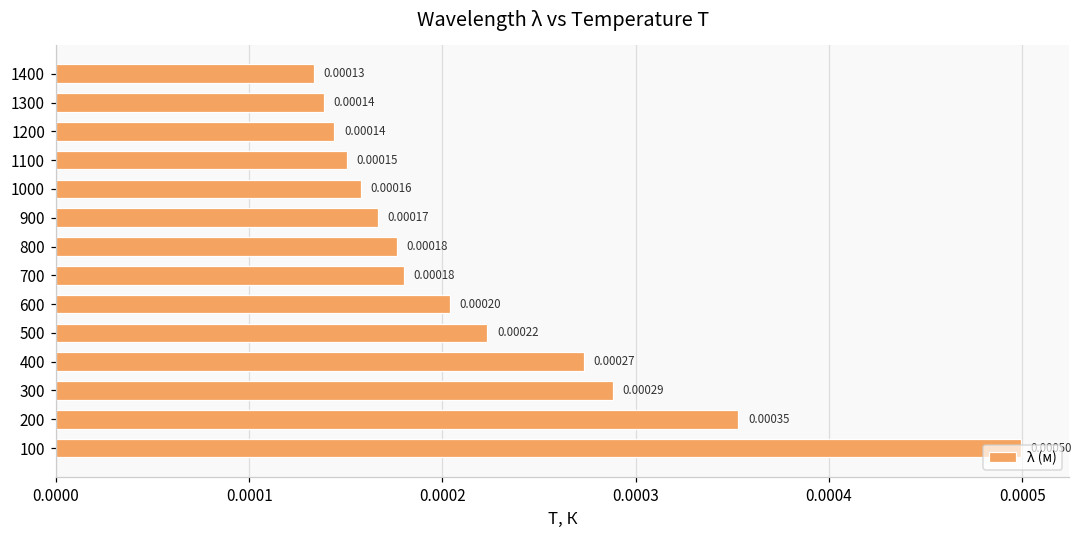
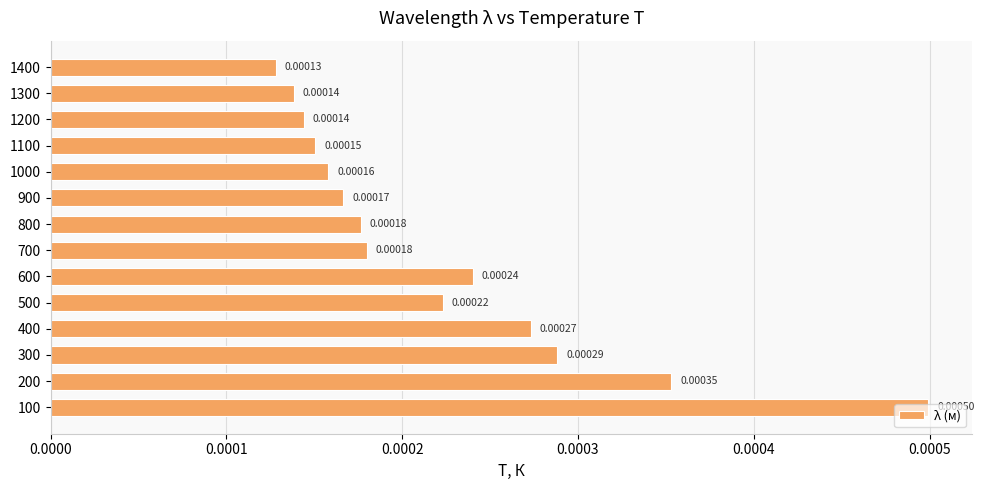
  {
-   "1400": 0.000133,
+   "1400": 0.000128,
    "1300": 0.00014,
    "1200": 0.00014,
    "1100": 0.00015,
    "1000": 0.00016,
    "900": 0.00017,
    "800": 0.00018,
    "700": 0.00018,
-   "600": 0.00020,
+   "600": 0.00024,
    "500": 0.00022,
    "400": 0.00027,
    "300": 0.00029,
    "200": 0.00035
  }
